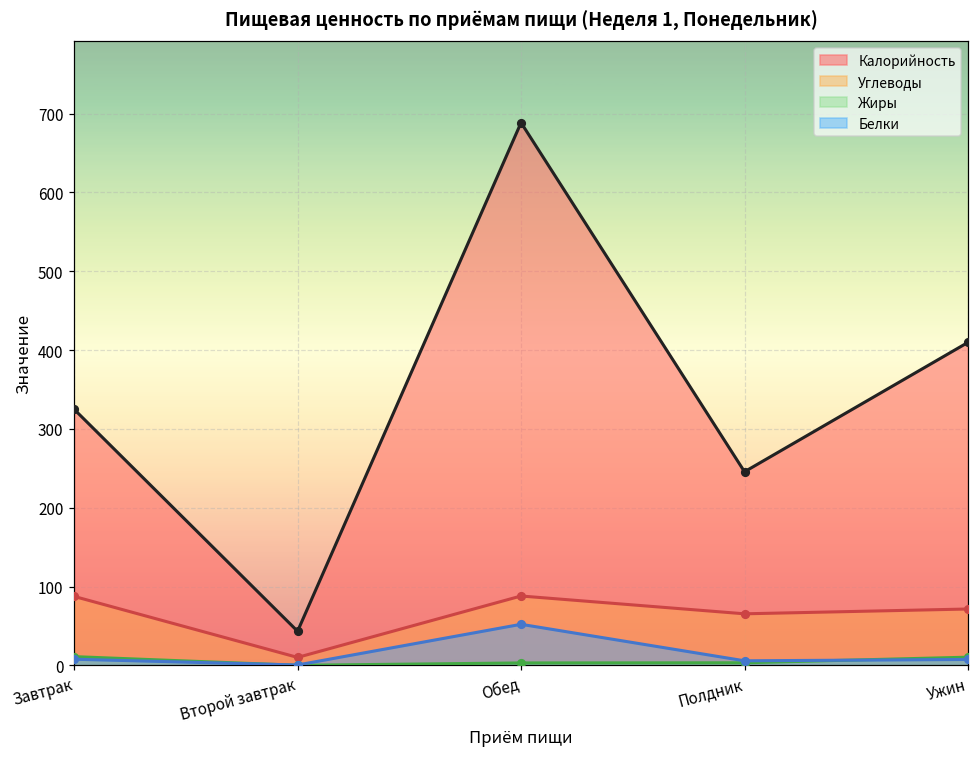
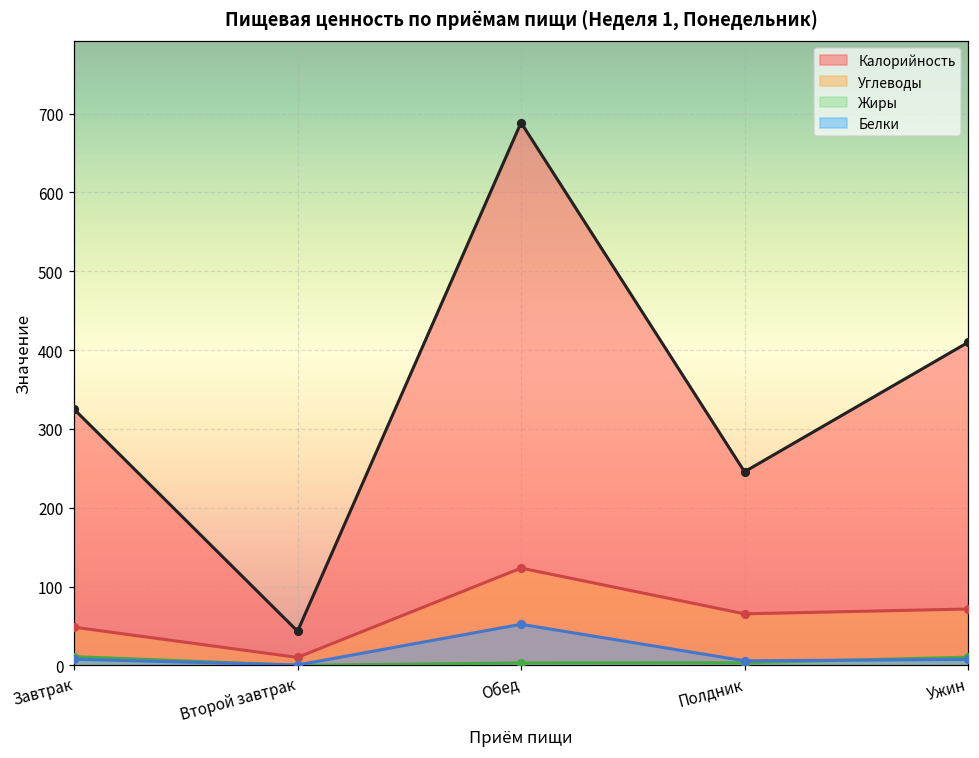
  {
    "Калорийность": {
      "Завтрак": 320,
      "Второй завтрак": 40,
      "Обед": 690,
      "Полдник": 250,
      "Ужин": 410
    },
    "Углеводы": {
-     "Завтрак": 90,
+     "Завтрак": 50,
      "Второй завтрак": 10,
-     "Обед": 90,
+     "Обед": 120,
      "Полдник": 70,
      "Ужин": 70
    },
    "Жиры": {
      "Обед": 0
    },
    "Белки": {
      "Обед": 50
    }
  }
